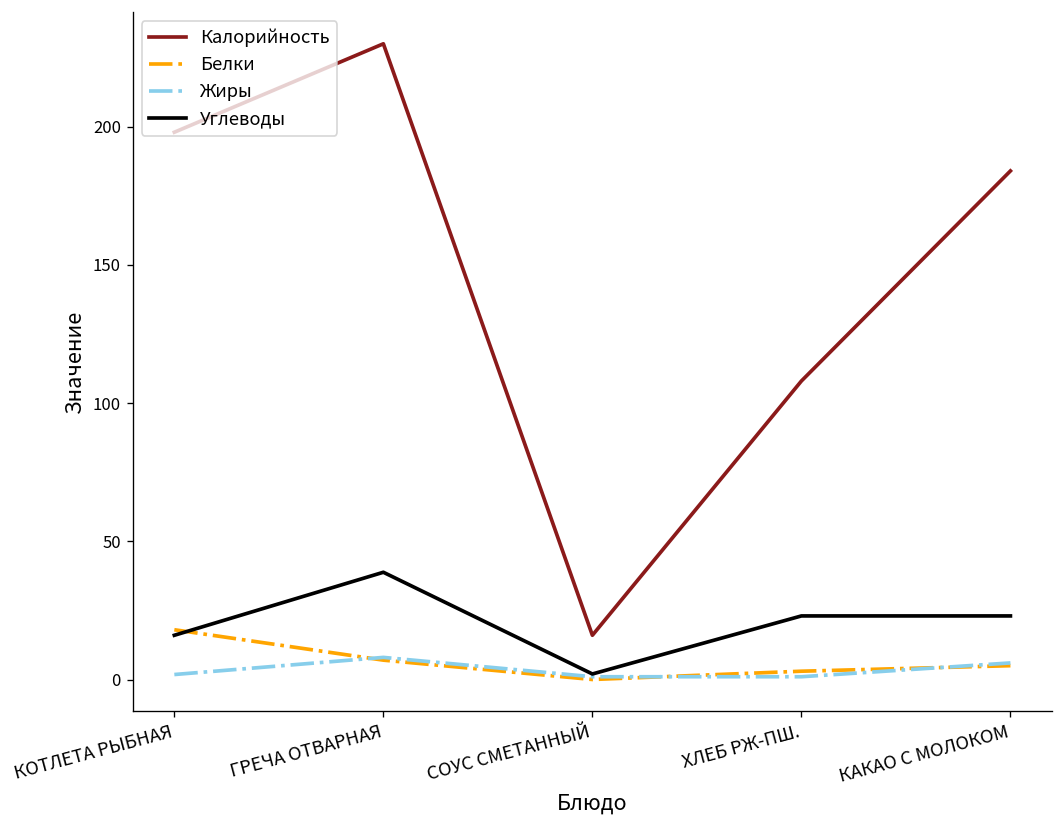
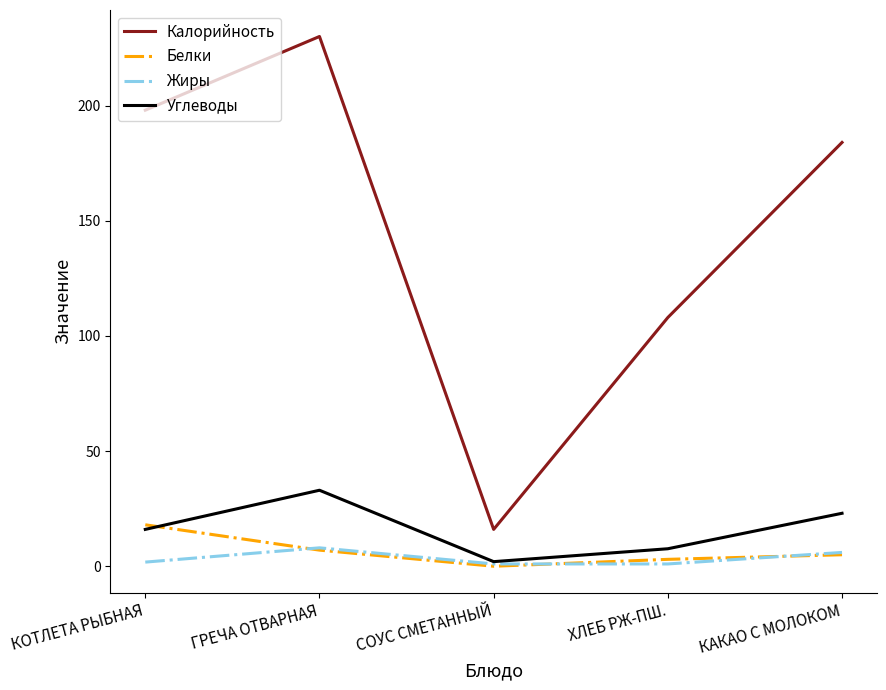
  {
    "Калорийность": {
      "ГРЕЧА ОТВАРНАЯ": 230,
      "СОУС СМЕТАННЫЙ": 16,
      "ХЛЕБ РЖ-ПШ.": 108,
      "КАКАО С МОЛОКОМ": 184
    },
    "Белки": {
      "КОТЛЕТА РЫБНАЯ": 18,
      "ХЛЕБ РЖ-ПШ.": 3
    },
    "Жиры": {
      "КОТЛЕТА РЫБНАЯ": 2,
      "ХЛЕБ РЖ-ПШ.": 1
    },
    "Углеводы": {
      "КОТЛЕТА РЫБНАЯ": 16,
-     "ГРЕЧА ОТВАРНАЯ": 39,
-     "ХЛЕБ РЖ-ПШ.": 23,
+     "ГРЕЧА ОТВАРНАЯ": 33,
+     "ХЛЕБ РЖ-ПШ.": 8,
      "КАКАО С МОЛОКОМ": 23
    }
  }
